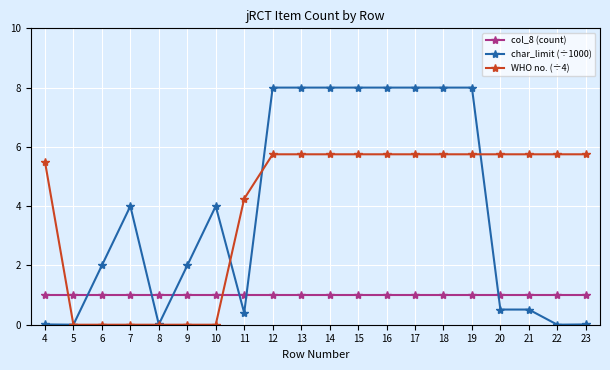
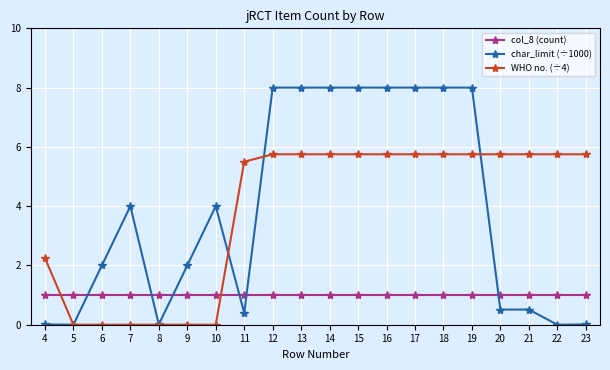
  {
    "col_8 (count)": {
      "4": 1.0,
      "5": 1.0,
      "6": 1.0,
      "7": 1.0,
      "8": 1.0,
      "9": 1.0,
      "10": 1.0,
      "11": 1.0,
      "12": 1.0,
      "13": 1.0,
      "14": 1.0,
      "15": 1.0,
      "16": 1.0,
      "17": 1.0,
      "18": 1.0,
      "19": 1.0,
      "20": 1.0,
      "21": 1.0,
      "22": 1.0,
      "23": 1.0
    },
    "char_limit (÷1000)": {
      "4": 0.0,
      "6": 2.0,
      "7": 4.0,
      "9": 2.0,
      "10": 4.0,
      "11": 0.4,
      "12": 8.0,
      "13": 8.0,
      "14": 8.0,
      "15": 8.0,
      "16": 8.0,
      "17": 8.0,
      "18": 8.0,
      "19": 8.0,
      "20": 0.5,
      "21": 0.5,
      "22": 0.0,
      "23": 0.0
    },
    "WHO no. (÷4)": {
-     "4": 5.5,
+     "4": 2.3,
      "6": 0.0,
      "7": 0.0,
      "9": 0.0,
      "10": 0.0,
-     "11": 4.3,
+     "11": 5.5,
      "12": 5.8,
      "13": 5.8,
      "14": 5.8,
      "15": 5.8,
      "16": 5.8,
      "17": 5.8,
      "18": 5.8,
      "19": 5.8,
      "20": 5.8,
      "21": 5.8,
      "22": 5.8,
      "23": 5.8
    }
  }
